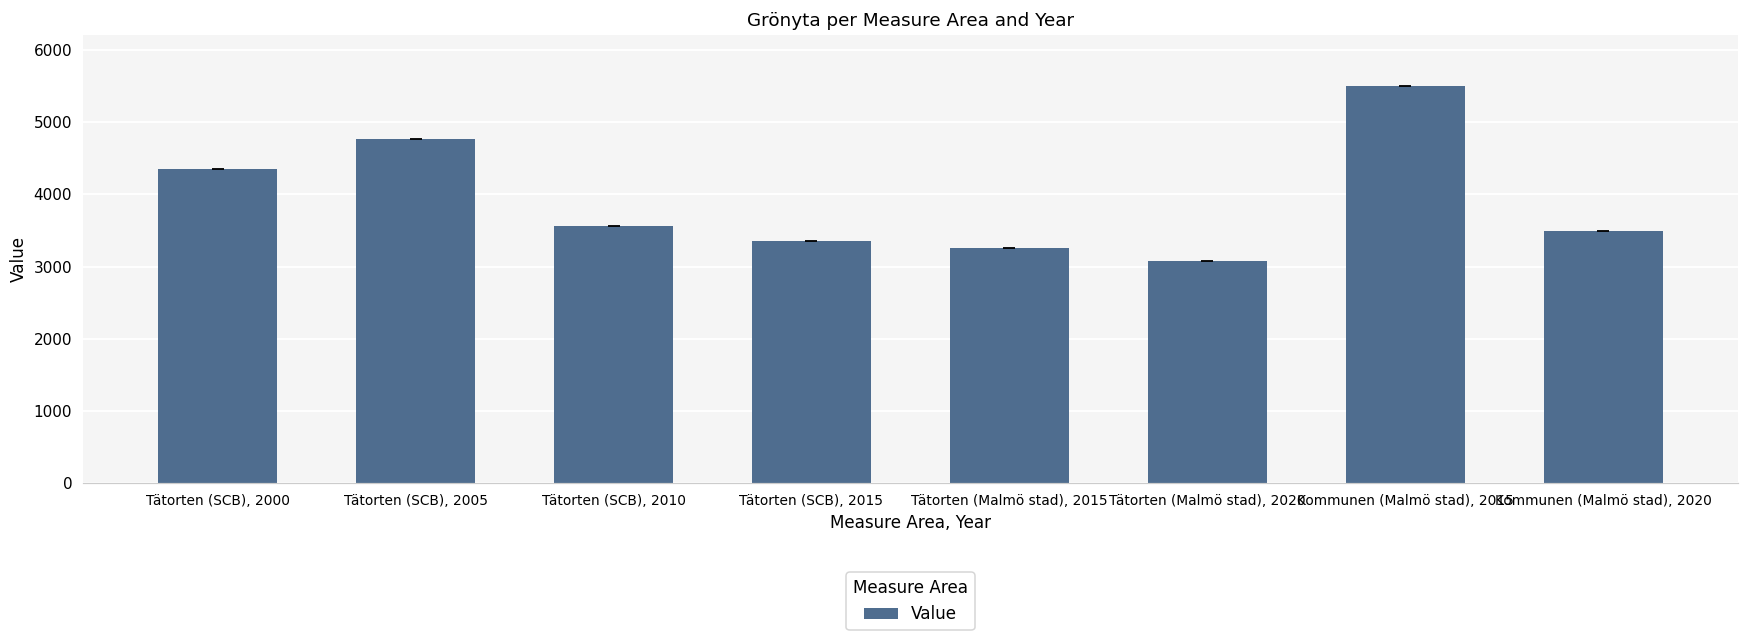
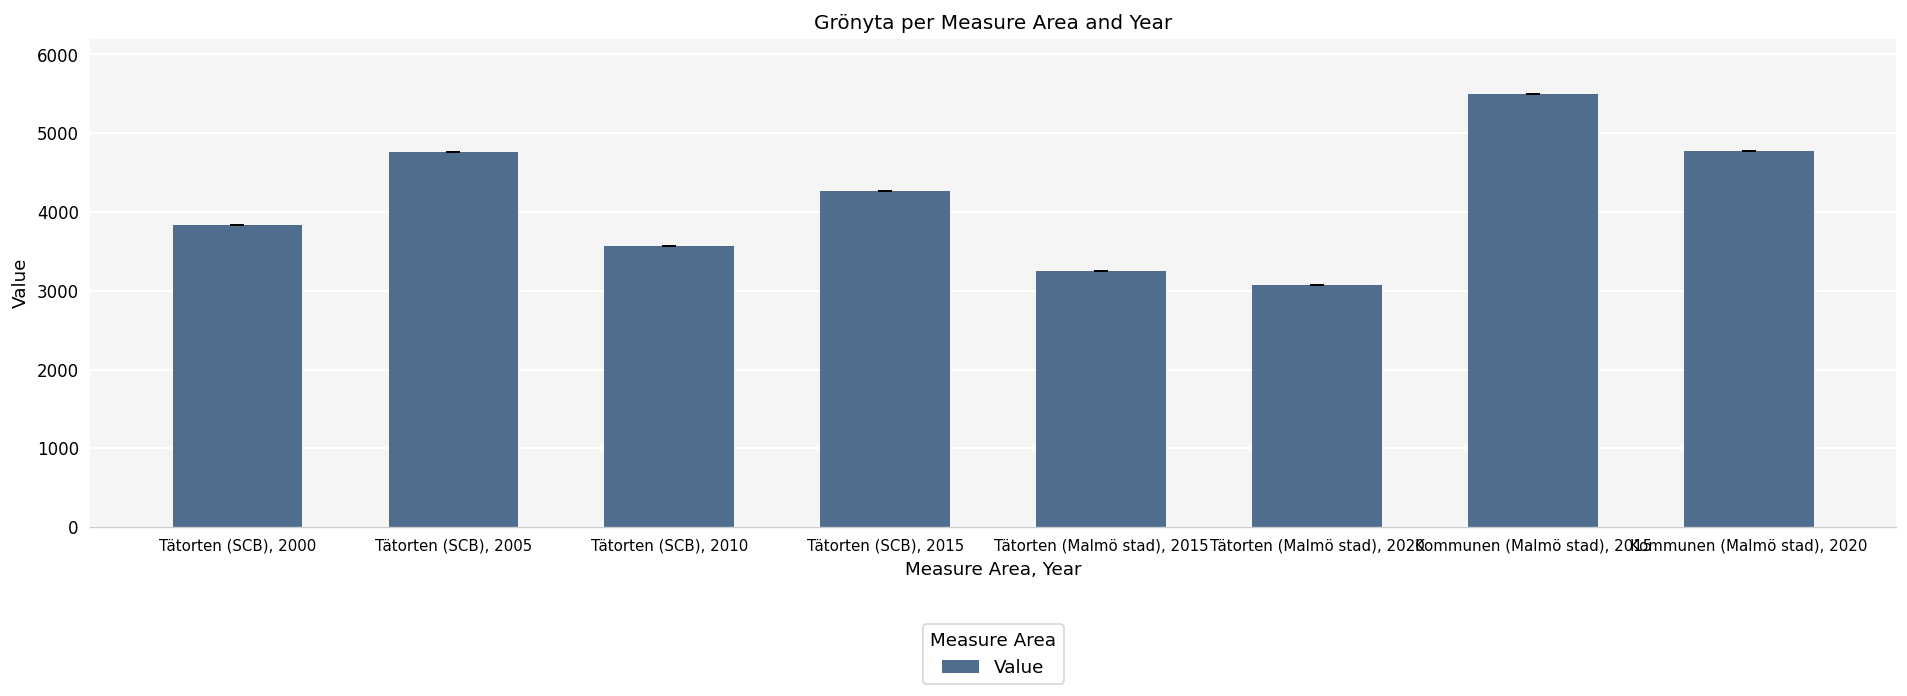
  {
    "Value": {
-     "Tätorten (SCB), 2000": 4300,
+     "Tätorten (SCB), 2000": 3800,
      "Tätorten (SCB), 2005": 4800,
      "Tätorten (SCB), 2010": 3600,
-     "Tätorten (SCB), 2015": 3400,
+     "Tätorten (SCB), 2015": 4300,
      "Tätorten (Malmö stad), 2015": 3300,
      "Tätorten (Malmö stad), 2020": 3100,
      "Kommunen (Malmö stad), 2015": 5500,
-     "Kommunen (Malmö stad), 2020": 3500
+     "Kommunen (Malmö stad), 2020": 4800
    }
  }
